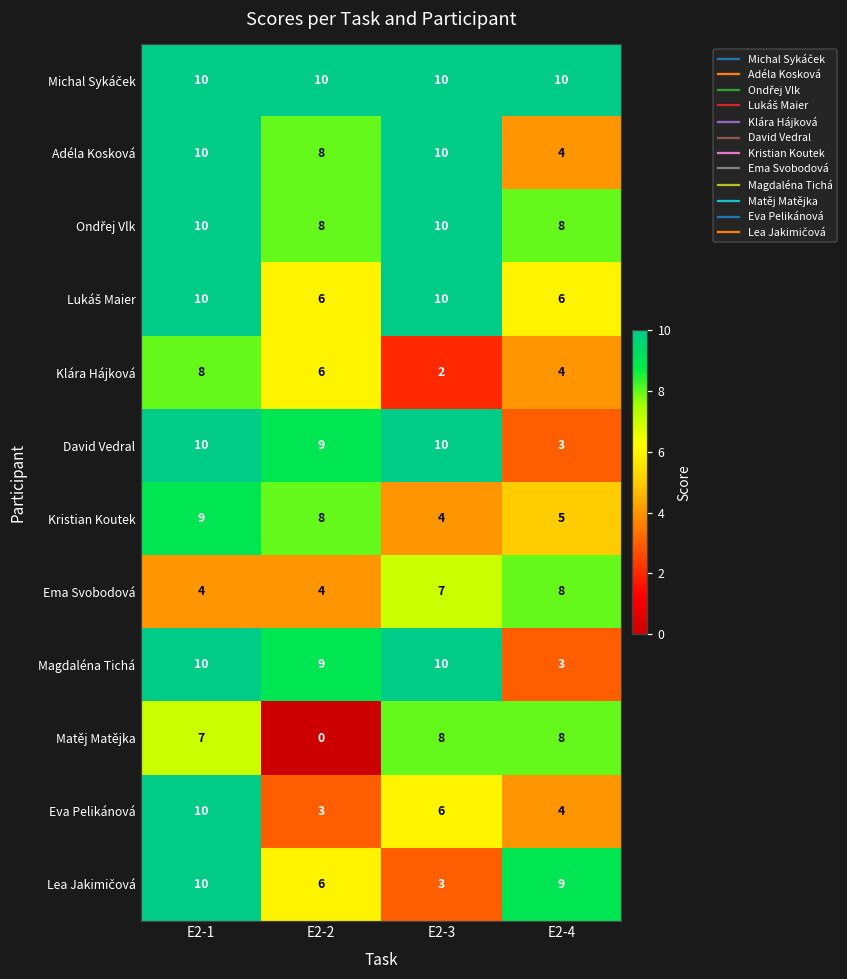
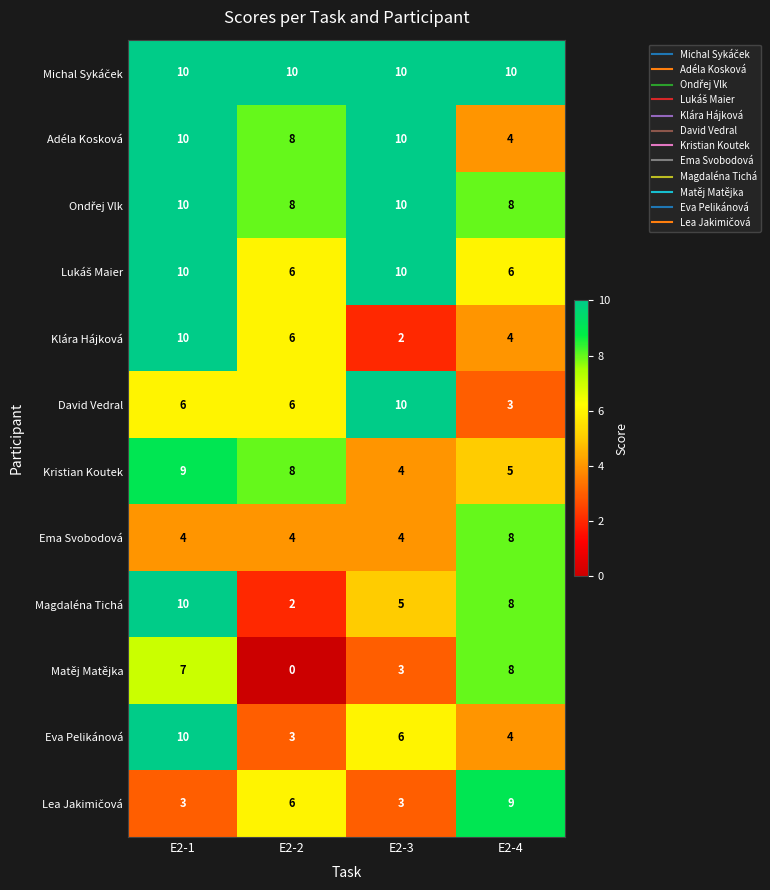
  {
    "Michal Sykáček": {
      "E2-1": 10,
      "E2-2": 10,
      "E2-3": 10,
      "E2-4": 10
    },
    "Adéla Kosková": {
      "E2-1": 10,
      "E2-2": 8,
      "E2-3": 10,
      "E2-4": 4
    },
    "Ondřej Vlk": {
      "E2-1": 10,
      "E2-2": 8,
      "E2-3": 10,
      "E2-4": 8
    },
    "Lukáš Maier": {
      "E2-1": 10,
      "E2-2": 6,
      "E2-3": 10,
      "E2-4": 6
    },
    "Klára Hájková": {
-     "E2-1": 8,
+     "E2-1": 10,
      "E2-2": 6,
      "E2-3": 2,
      "E2-4": 4
    },
    "David Vedral": {
-     "E2-1": 10,
-     "E2-2": 9,
+     "E2-1": 6,
+     "E2-2": 6,
      "E2-3": 10,
      "E2-4": 3
    },
    "Kristian Koutek": {
      "E2-1": 9,
      "E2-2": 8,
      "E2-3": 4,
      "E2-4": 5
    },
    "Ema Svobodová": {
      "E2-1": 4,
      "E2-2": 4,
-     "E2-3": 7,
+     "E2-3": 4,
      "E2-4": 8
    },
    "Magdaléna Tichá": {
      "E2-1": 10,
-     "E2-2": 9,
-     "E2-3": 10,
-     "E2-4": 3
+     "E2-2": 2,
+     "E2-3": 5,
+     "E2-4": 8
    },
    "Matěj Matějka": {
      "E2-1": 7,
      "E2-2": 0,
-     "E2-3": 8,
+     "E2-3": 3,
      "E2-4": 8
    },
    "Eva Pelikánová": {
      "E2-1": 10,
      "E2-2": 3,
      "E2-3": 6,
      "E2-4": 4
    },
    "Lea Jakimičová": {
-     "E2-1": 10,
+     "E2-1": 3,
      "E2-2": 6,
      "E2-3": 3,
      "E2-4": 9
    }
  }
